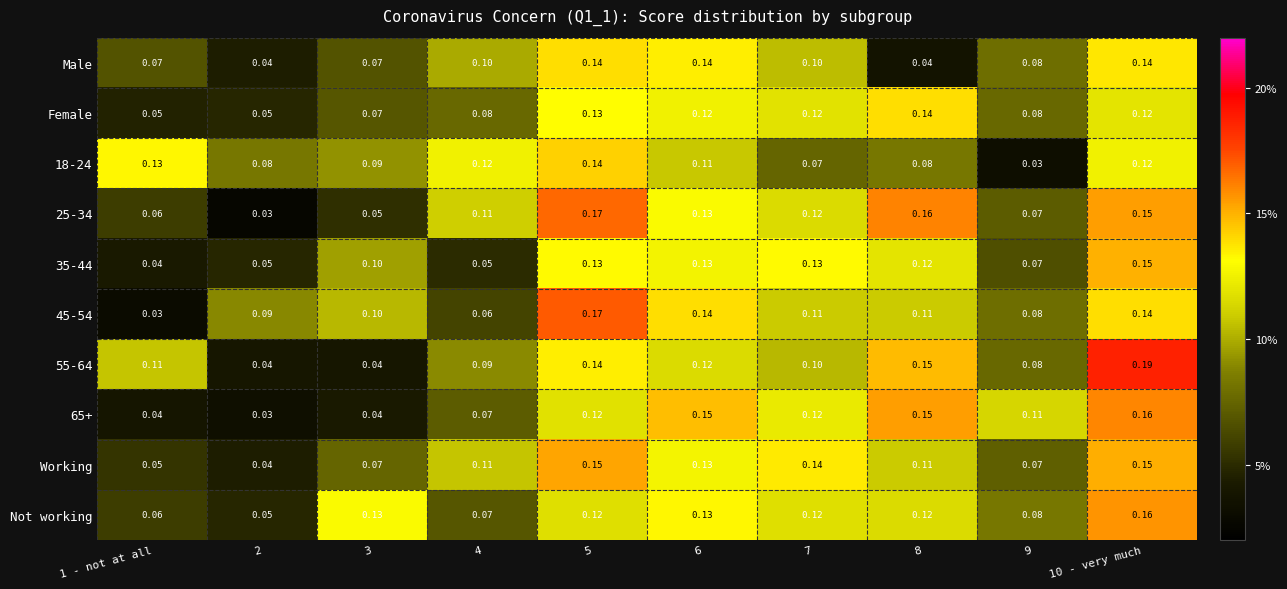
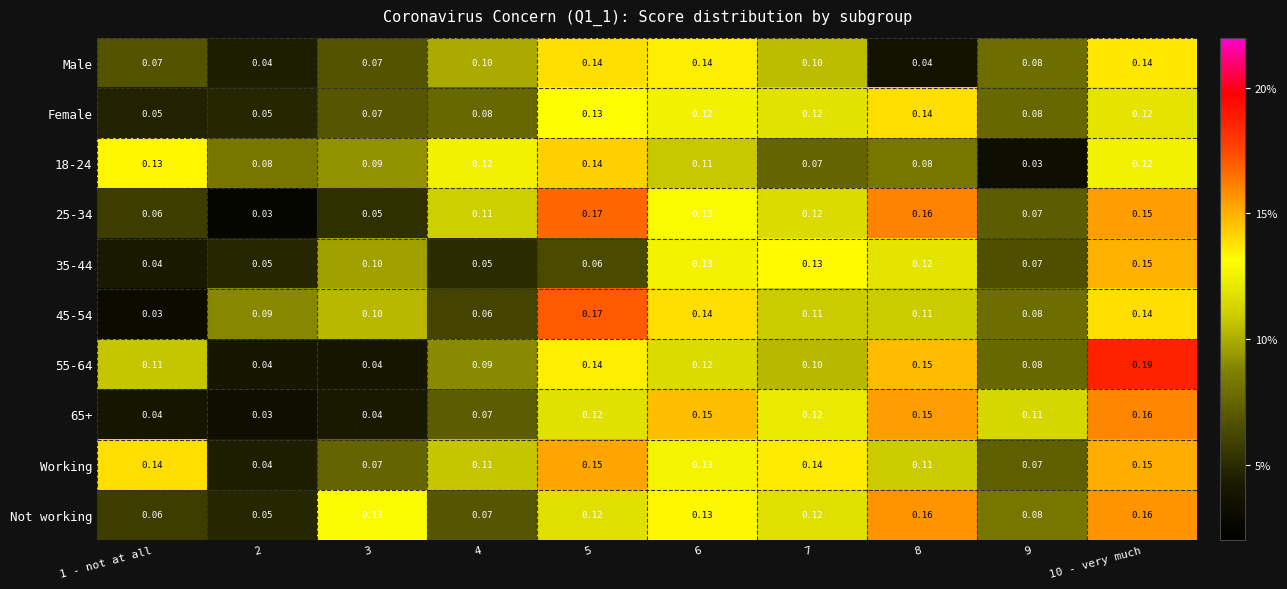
  {
    "Male": {
      "1 - not at all": 0.07,
      "2": 0.04,
      "3": 0.07,
      "4": 0.10,
      "5": 0.14,
      "6": 0.14,
      "7": 0.10,
      "8": 0.04,
      "9": 0.08,
      "10 - very much": 0.14
    },
    "Female": {
      "1 - not at all": 0.05,
      "2": 0.05,
      "3": 0.07,
      "4": 0.08,
      "5": 0.13,
      "6": 0.12,
      "7": 0.12,
      "8": 0.14,
      "9": 0.08,
      "10 - very much": 0.12
    },
    "18-24": {
      "1 - not at all": 0.13,
      "2": 0.08,
      "3": 0.09,
      "4": 0.12,
      "5": 0.14,
      "6": 0.11,
      "7": 0.07,
      "8": 0.08,
      "9": 0.03,
      "10 - very much": 0.12
    },
    "25-34": {
      "1 - not at all": 0.06,
      "2": 0.03,
      "3": 0.05,
      "4": 0.11,
      "5": 0.17,
      "6": 0.13,
      "7": 0.12,
      "8": 0.16,
      "9": 0.07,
      "10 - very much": 0.15
    },
    "35-44": {
      "1 - not at all": 0.04,
      "2": 0.05,
      "3": 0.10,
      "4": 0.05,
-     "5": 0.13,
+     "5": 0.06,
      "6": 0.13,
      "7": 0.13,
      "8": 0.12,
      "9": 0.07,
      "10 - very much": 0.15
    },
    "45-54": {
      "1 - not at all": 0.03,
      "2": 0.09,
      "3": 0.10,
      "4": 0.06,
      "5": 0.17,
      "6": 0.14,
      "7": 0.11,
      "8": 0.11,
      "9": 0.08,
      "10 - very much": 0.14
    },
    "55-64": {
      "1 - not at all": 0.11,
      "2": 0.04,
      "3": 0.04,
      "4": 0.09,
      "5": 0.14,
      "6": 0.12,
      "7": 0.10,
      "8": 0.15,
      "9": 0.08,
      "10 - very much": 0.19
    },
    "65+": {
      "1 - not at all": 0.04,
      "2": 0.03,
      "3": 0.04,
      "4": 0.07,
      "5": 0.12,
      "6": 0.15,
      "7": 0.12,
      "8": 0.15,
      "9": 0.11,
      "10 - very much": 0.16
    },
    "Working": {
-     "1 - not at all": 0.05,
+     "1 - not at all": 0.14,
      "2": 0.04,
      "3": 0.07,
      "4": 0.11,
      "5": 0.15,
      "6": 0.13,
      "7": 0.14,
      "8": 0.11,
      "9": 0.07,
      "10 - very much": 0.15
    },
    "Not working": {
      "1 - not at all": 0.06,
      "2": 0.05,
      "3": 0.13,
      "4": 0.07,
      "5": 0.12,
      "6": 0.13,
      "7": 0.12,
-     "8": 0.12,
+     "8": 0.16,
      "9": 0.08,
      "10 - very much": 0.16
    }
  }
